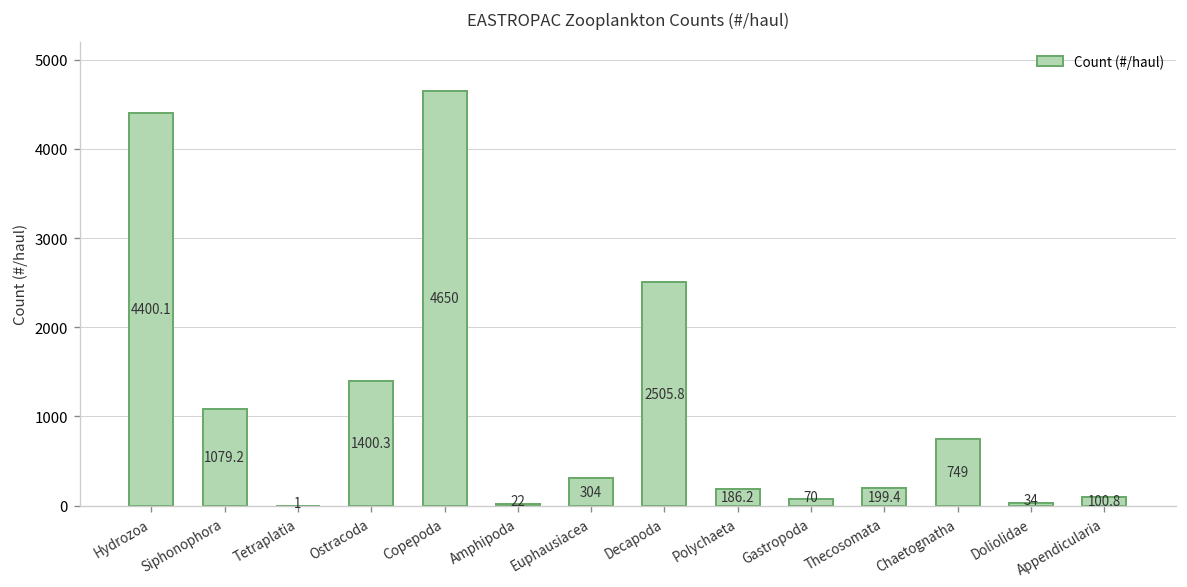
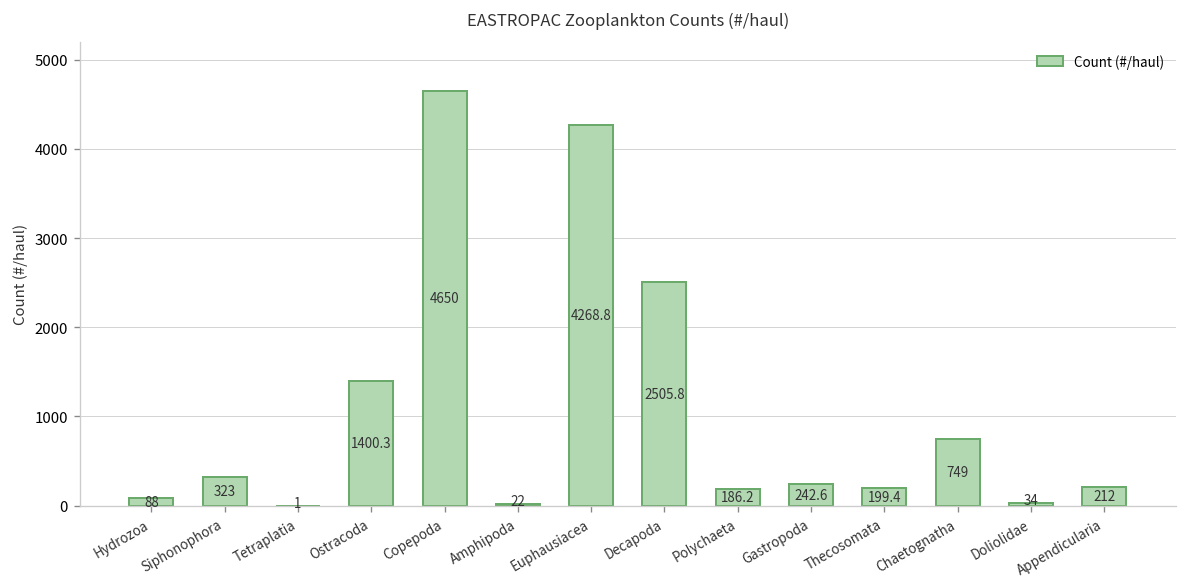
  {
-   "Hydrozoa": 4400.1,
-   "Siphonophora": 1079.2,
+   "Hydrozoa": 88,
+   "Siphonophora": 323,
    "Tetraplatia": 1,
    "Ostracoda": 1400.3,
    "Copepoda": 4650,
    "Amphipoda": 22,
-   "Euphausiacea": 304,
+   "Euphausiacea": 4268.8,
    "Decapoda": 2505.8,
    "Polychaeta": 186.2,
-   "Gastropoda": 70,
+   "Gastropoda": 242.6,
    "Thecosomata": 199.4,
    "Chaetognatha": 749,
    "Doliolidae": 34,
-   "Appendicularia": 100.8
+   "Appendicularia": 212
  }
